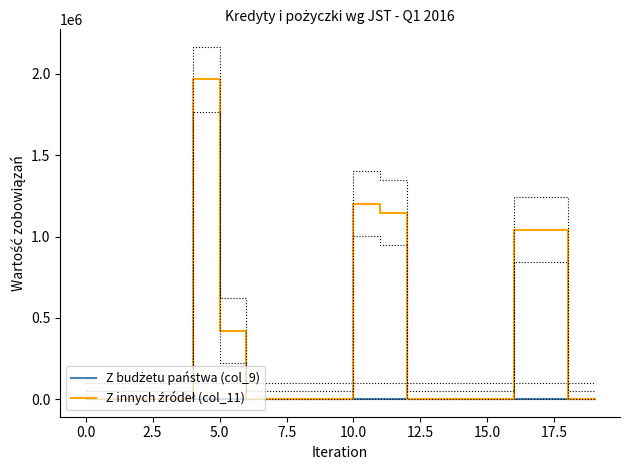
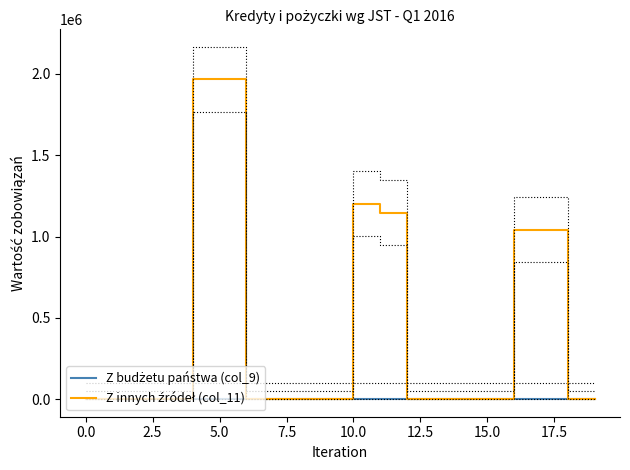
  {
    "Z budżetu państwa (col_9)": {
      "10.0": 0
    },
    "Z innych źródeł (col_11)": {
-     "5.0": 420000,
+     "5.0": 1970000,
      "10.0": 1200000
    }
  }
